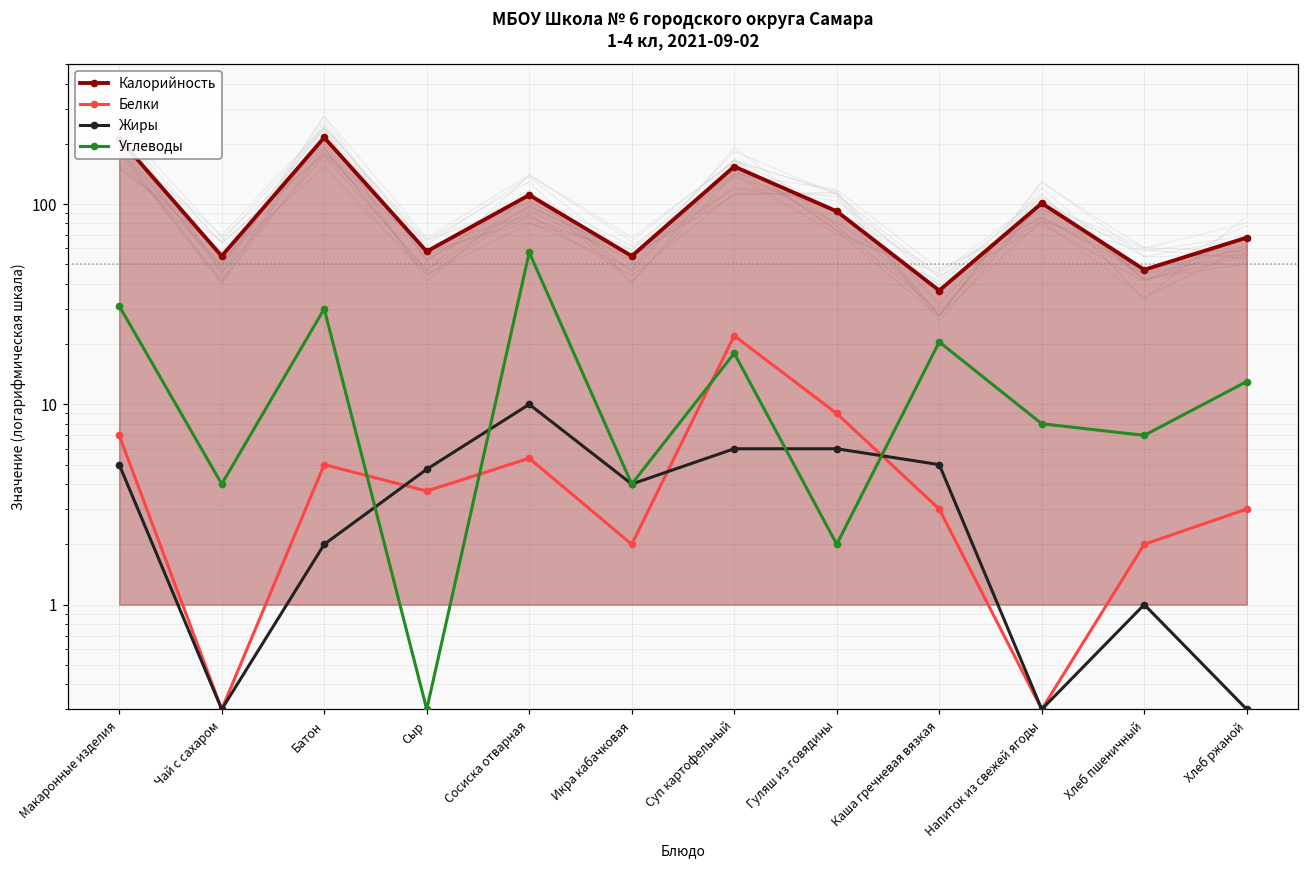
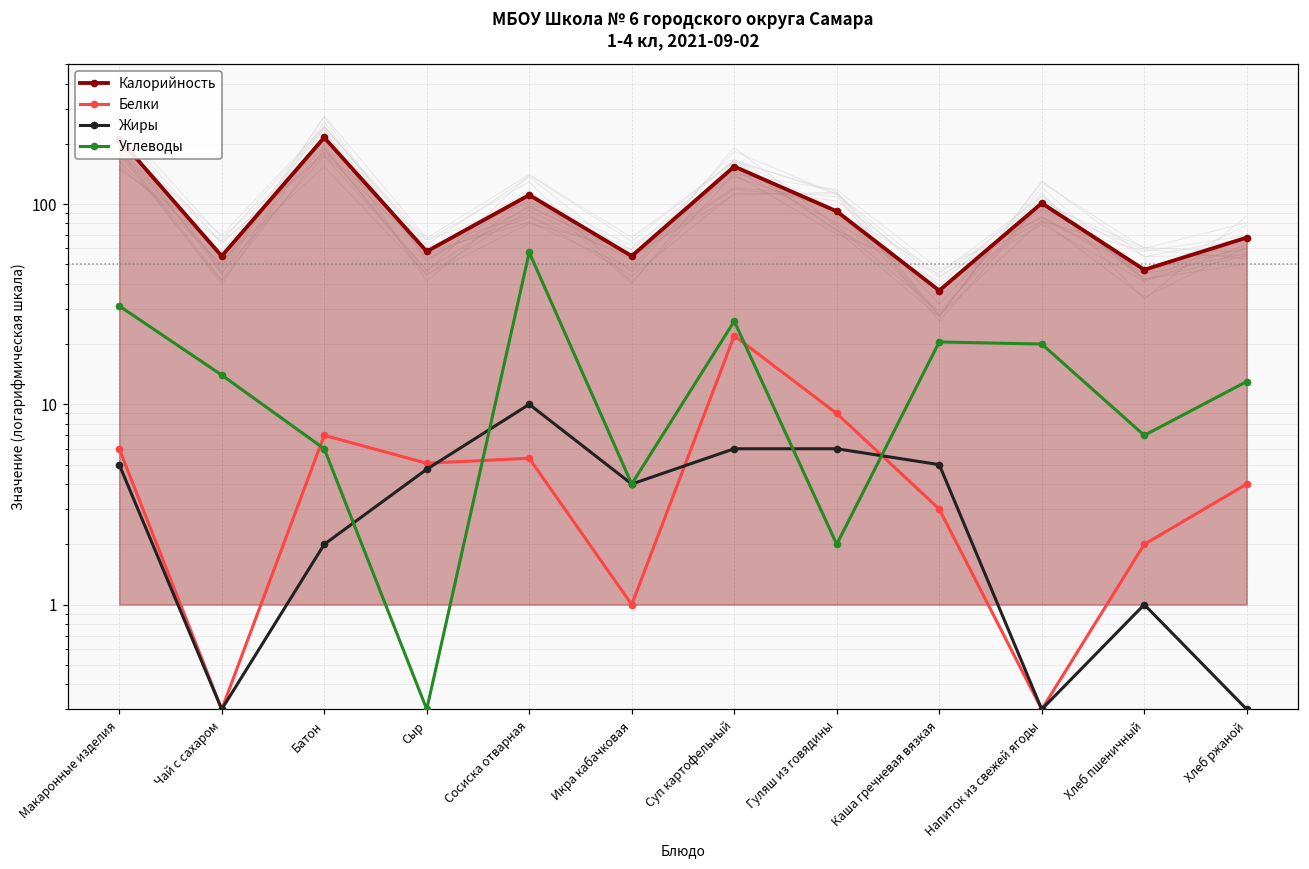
  {
    "Калорийность": {
      "Чай с сахаром": 55,
      "Батон": 220,
      "Суп картофельный": 150,
      "Каша гречневая вязкая": 37
    },
    "Белки": {
-     "Макаронные изделия": 7,
-     "Батон": 5,
-     "Сыр": 3.7,
+     "Макаронные изделия": 6,
+     "Батон": 7,
+     "Сыр": 5.1,
      "Сосиска отварная": 5.4,
-     "Икра кабачковая": 2,
+     "Икра кабачковая": 1,
      "Суп картофельный": 22,
      "Гуляш из говядины": 9,
      "Каша гречневая вязкая": 3.0,
      "Хлеб пшеничный": 2.0,
-     "Хлеб ржаной": 3
+     "Хлеб ржаной": 4
    },
    "Жиры": {
      "Макаронные изделия": 5.0,
      "Батон": 2.0,
      "Сыр": 4.7,
      "Сосиска отварная": 10,
      "Суп картофельный": 6.0,
      "Гуляш из говядины": 6.0,
      "Каша гречневая вязкая": 5.0,
      "Хлеб пшеничный": 1.0,
      "Хлеб ржаной": 0.3
    },
    "Углеводы": {
      "Макаронные изделия": 31,
-     "Чай с сахаром": 4,
-     "Батон": 30,
+     "Чай с сахаром": 14,
+     "Батон": 6,
      "Сыр": 0.30,
      "Сосиска отварная": 57,
-     "Суп картофельный": 18,
+     "Суп картофельный": 26,
      "Гуляш из говядины": 2,
      "Каша гречневая вязкая": 20,
-     "Напиток из свежей ягоды": 8,
+     "Напиток из свежей ягоды": 20,
      "Хлеб пшеничный": 7,
      "Хлеб ржаной": 13
    }
  }
